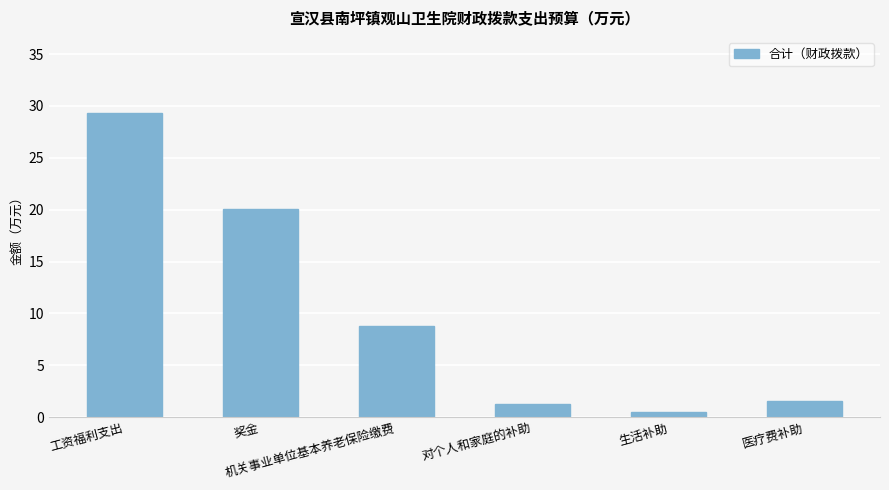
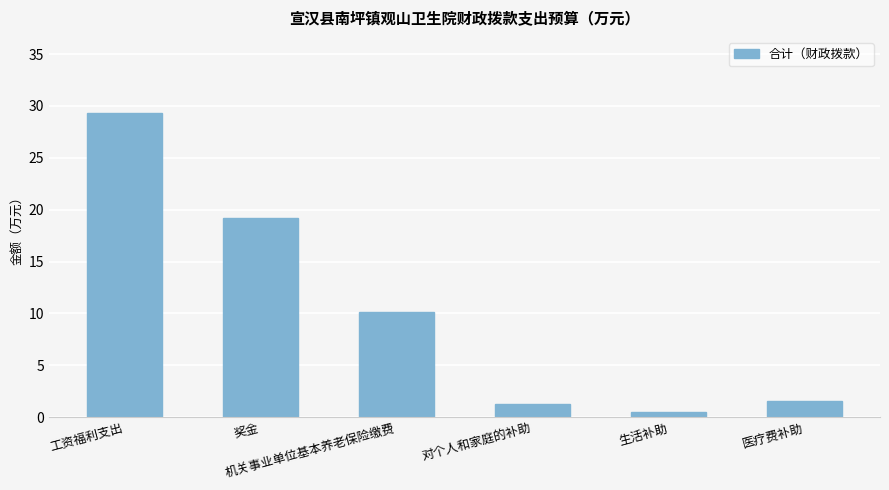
  {
    "工资福利支出": 29.3,
-   "奖金": 20.1,
-   "机关事业单位基本养老保险缴费": 8.8,
+   "奖金": 19.2,
+   "机关事业单位基本养老保险缴费": 10.2,
    "对个人和家庭的补助": 1.3,
    "生活补助": 0.5,
    "医疗费补助": 1.6
  }
